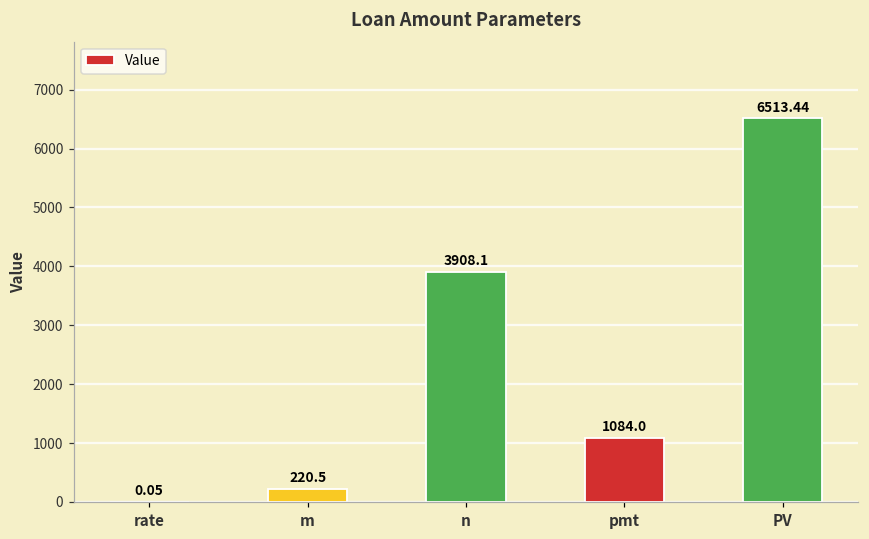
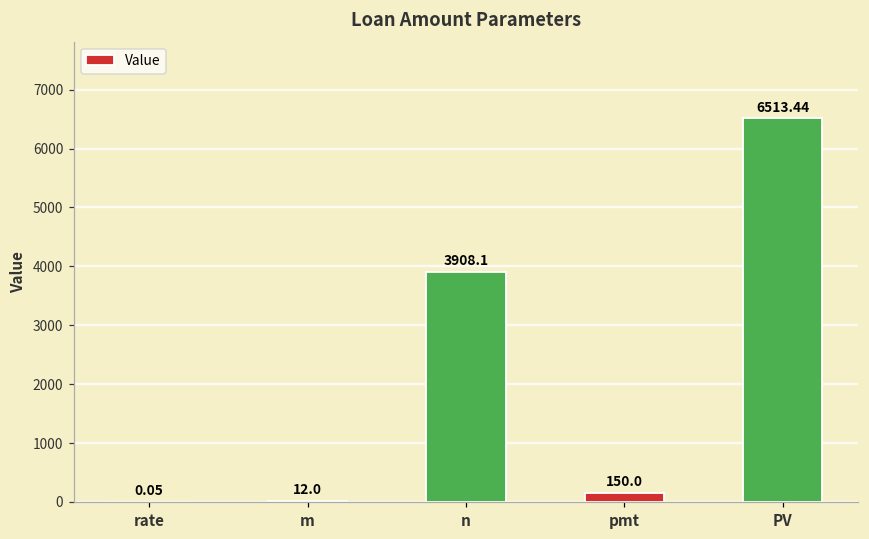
  {
    "rate": 0.05,
-   "m": 220.5,
+   "m": 12.0,
    "n": 3908.1,
-   "pmt": 1084.0,
+   "pmt": 150.0,
    "PV": 6513.44
  }
